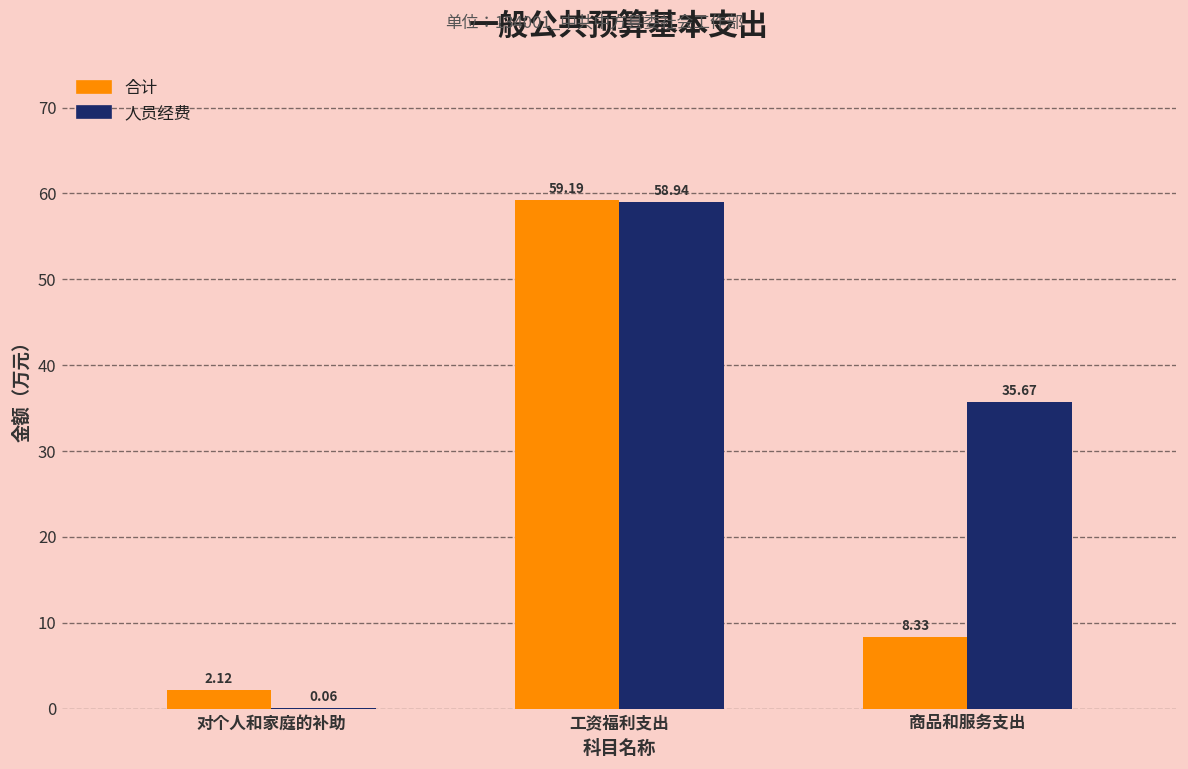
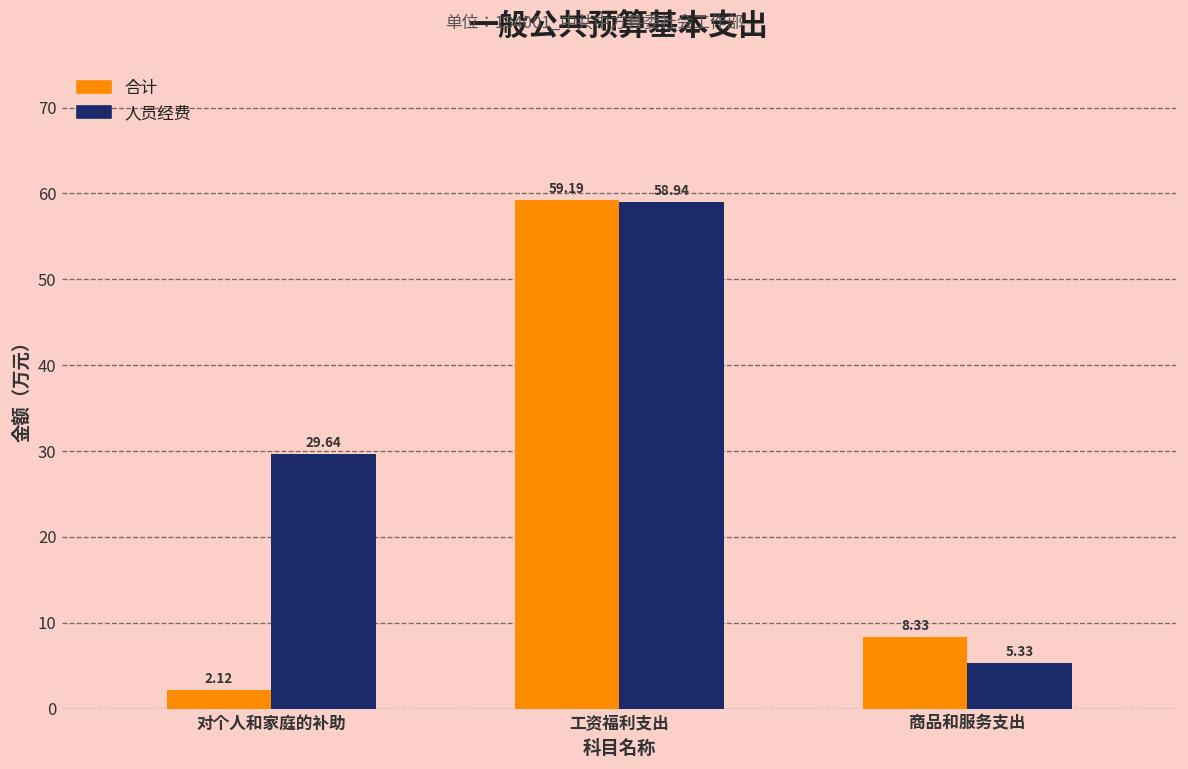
  {
    "合计": {
      "对个人和家庭的补助": 2.12,
      "工资福利支出": 59.19,
      "商品和服务支出": 8.33
    },
    "人员经费": {
-     "对个人和家庭的补助": 0.06,
+     "对个人和家庭的补助": 29.64,
      "工资福利支出": 58.94,
-     "商品和服务支出": 35.67
+     "商品和服务支出": 5.33
    }
  }
